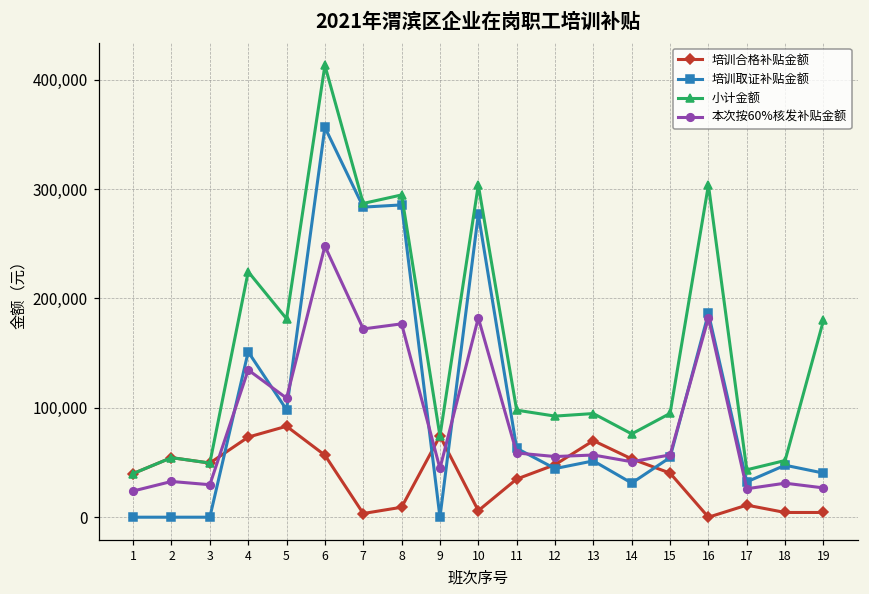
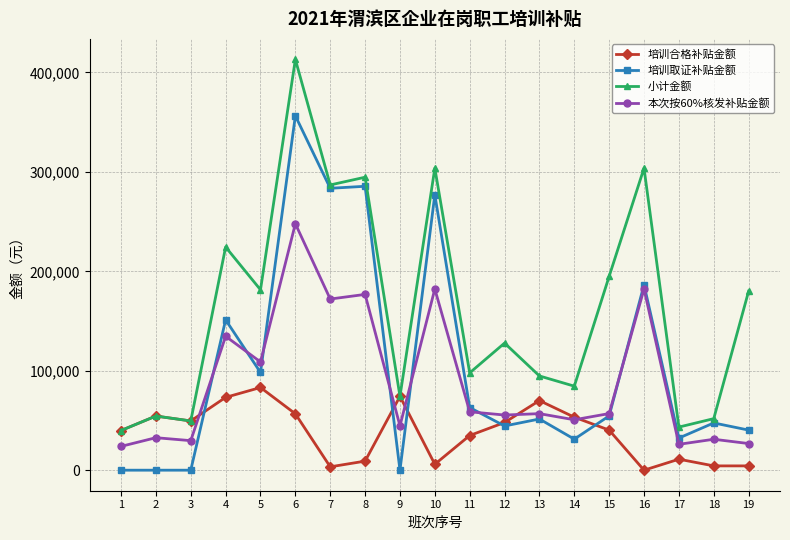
  {
    "培训合格补贴金额": {
      "4": "70,000",
      "5": "80,000",
      "6": "60,000",
      "7": "0",
      "8": "10,000",
      "10": "10,000",
      "11": "30,000",
      "12": "50,000",
      "13": "70,000",
      "14": "50,000",
      "15": "40,000",
      "16": "0",
      "17": "10,000",
      "18": "0",
      "19": "0"
    },
    "培训取证补贴金额": {
      "1": "0",
      "2": "0",
      "3": "0",
      "4": "150,000",
      "5": "100,000",
      "6": "360,000",
      "7": "280,000",
      "8": "290,000",
      "9": "0",
      "10": "280,000",
      "11": "60,000",
      "12": "40,000",
      "13": "50,000",
      "14": "30,000",
      "16": "190,000",
      "17": "30,000",
      "18": "50,000",
      "19": "40,000"
    },
    "小计金额": {
      "4": "220,000",
      "5": "180,000",
      "6": "410,000",
      "7": "290,000",
      "8": "290,000",
      "10": "300,000",
      "11": "100,000",
-     "12": "90,000",
+     "12": "130,000",
      "13": "90,000",
-     "14": "76,000",
-     "15": "90,000",
+     "14": "85,000",
+     "15": "190,000",
      "16": "300,000",
      "17": "40,000",
      "18": "50,000",
      "19": "180,000"
    },
    "本次按60%核发补贴金额": {
      "1": "20,000",
      "2": "30,000",
      "3": "30,000",
      "4": "130,000",
      "5": "110,000",
      "6": "250,000",
      "7": "170,000",
      "8": "180,000",
      "9": "40,000",
      "10": "180,000",
      "11": "60,000",
      "12": "60,000",
      "13": "60,000",
      "14": "50,000",
      "16": "180,000",
      "17": "30,000",
      "18": "30,000",
      "19": "30,000"
    }
  }
